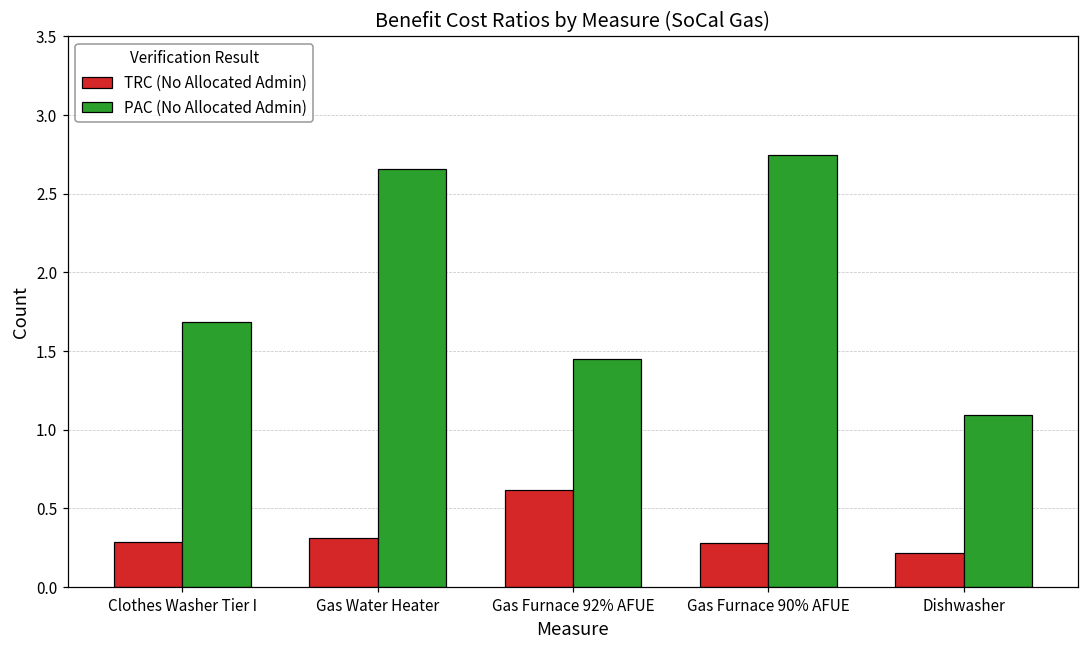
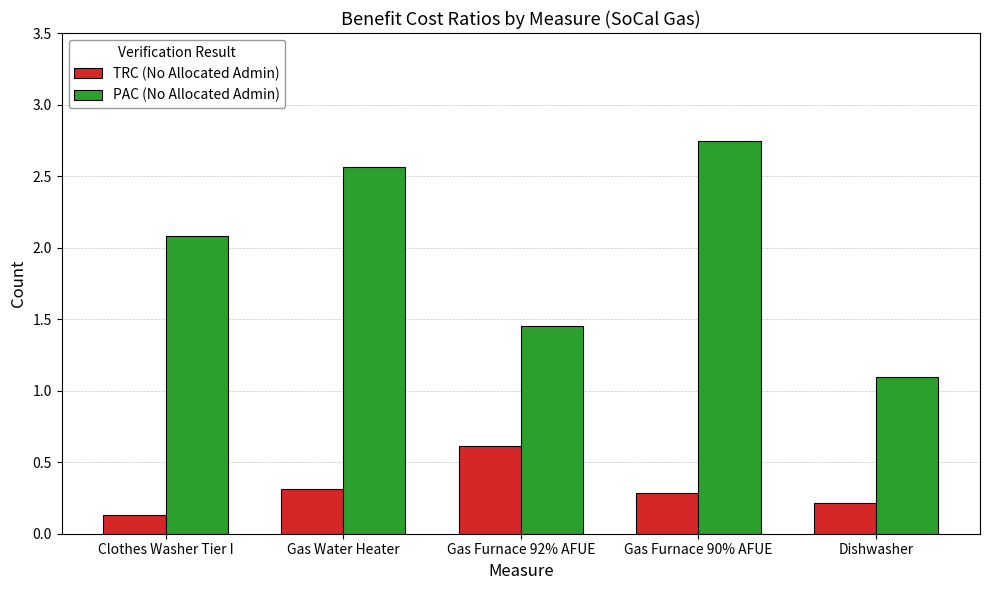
  {
    "TRC (No Allocated Admin)": {
-     "Clothes Washer Tier I": 0.29,
+     "Clothes Washer Tier I": 0.13,
      "Gas Water Heater": 0.31,
      "Gas Furnace 92% AFUE": 0.61,
      "Gas Furnace 90% AFUE": 0.28,
      "Dishwasher": 0.21
    },
    "PAC (No Allocated Admin)": {
-     "Clothes Washer Tier I": 1.68,
-     "Gas Water Heater": 2.66,
+     "Clothes Washer Tier I": 2.08,
+     "Gas Water Heater": 2.56,
      "Gas Furnace 92% AFUE": 1.45,
      "Gas Furnace 90% AFUE": 2.74,
      "Dishwasher": 1.10
    }
  }
